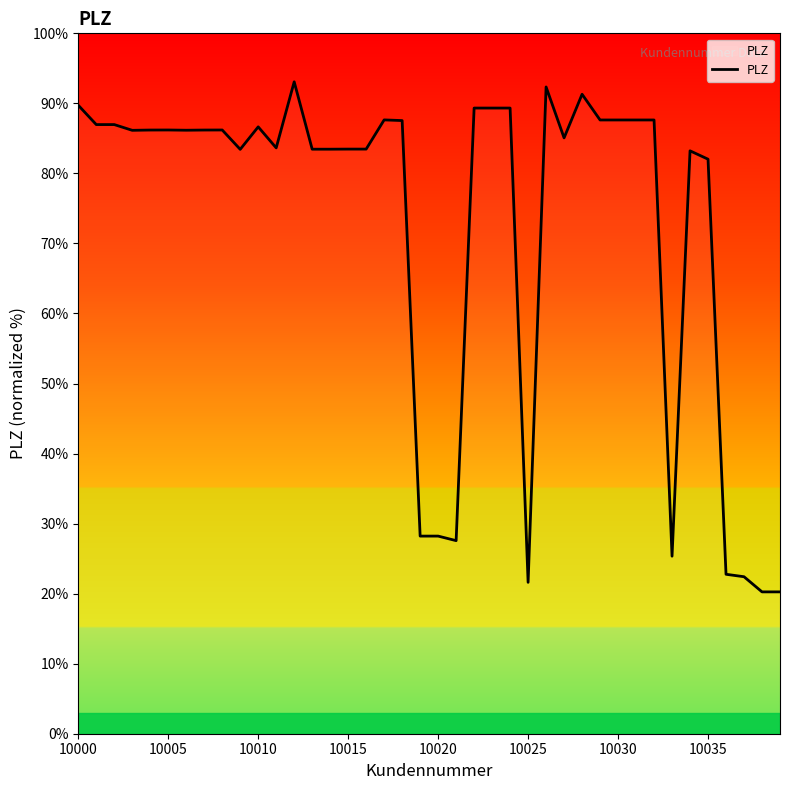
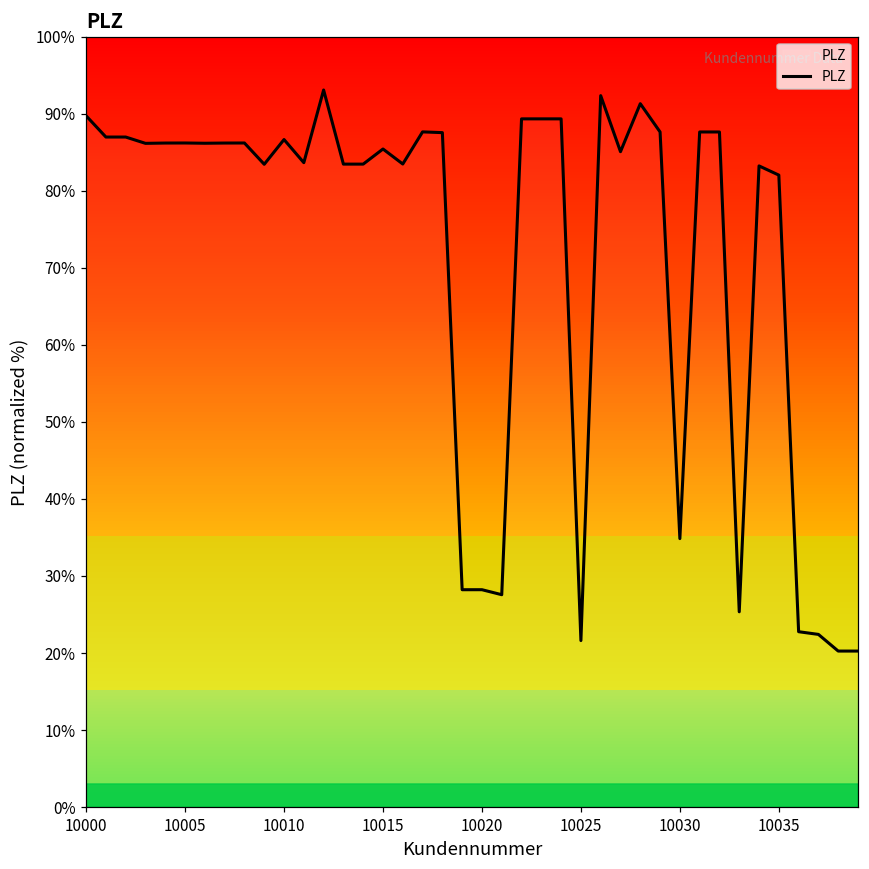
  {
    "10000": "90%",
    "10005": "86%",
    "10010": "87%",
-   "10015": "83%",
+   "10015": "85%",
    "10020": "28%",
    "10025": "22%",
-   "10030": "88%",
+   "10030": "35%",
    "10035": "82%"
  }
